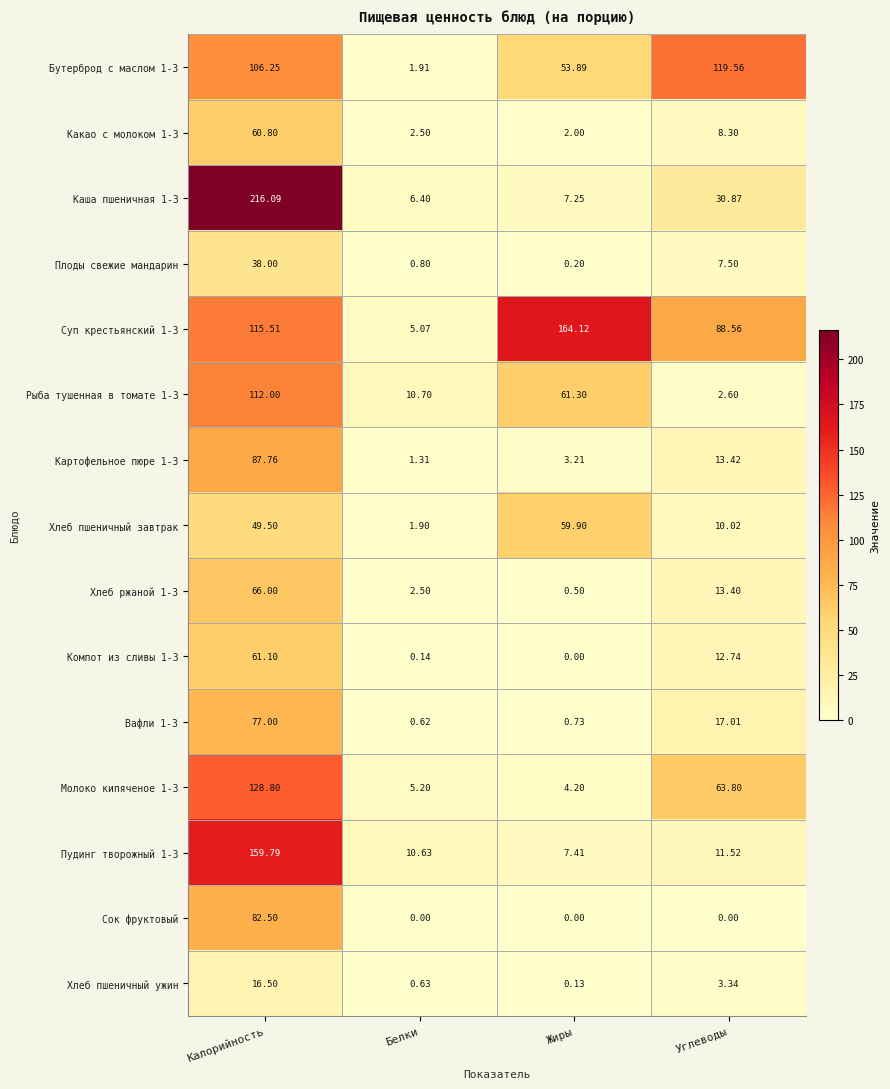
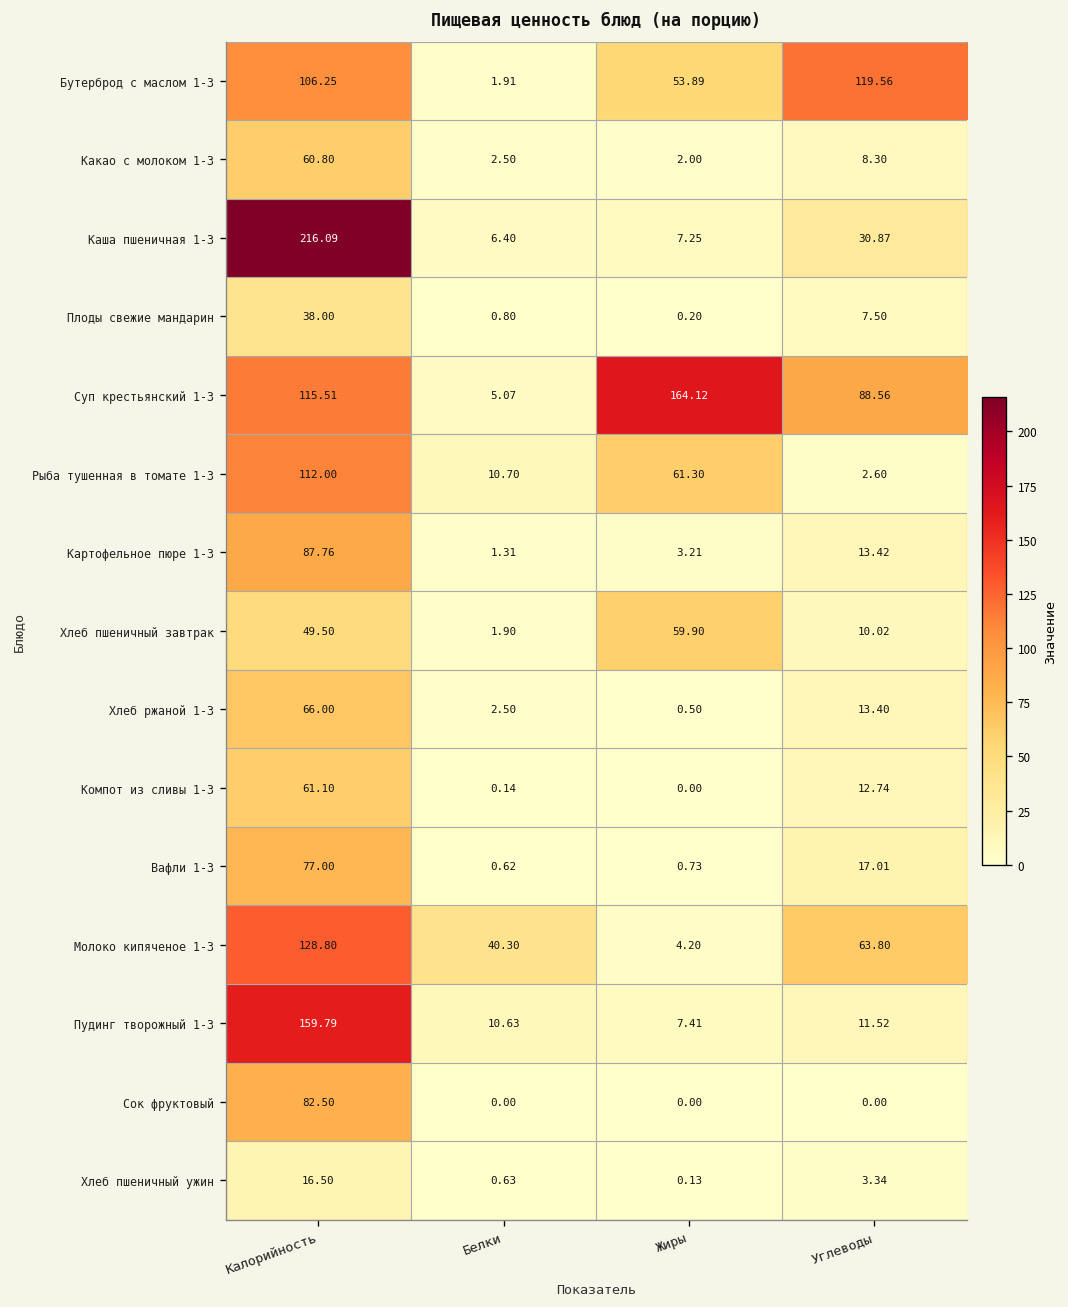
  {
    "Бутерброд с маслом 1-3": {
      "Калорийность": 106.25,
      "Белки": 1.91,
      "Жиры": 53.89,
      "Углеводы": 119.56
    },
    "Какао с молоком 1-3": {
      "Калорийность": 60.80,
      "Белки": 2.50,
      "Жиры": 2.00,
      "Углеводы": 8.30
    },
    "Каша пшеничная 1-3": {
      "Калорийность": 216.09,
      "Белки": 6.40,
      "Жиры": 7.25,
      "Углеводы": 30.87
    },
    "Плоды свежие мандарин": {
      "Калорийность": 38.00,
      "Белки": 0.80,
      "Жиры": 0.20,
      "Углеводы": 7.50
    },
    "Суп крестьянский 1-3": {
      "Калорийность": 115.51,
      "Белки": 5.07,
      "Жиры": 164.12,
      "Углеводы": 88.56
    },
    "Рыба тушенная в томате 1-3": {
      "Калорийность": 112.00,
      "Белки": 10.70,
      "Жиры": 61.30,
      "Углеводы": 2.60
    },
    "Картофельное пюре 1-3": {
      "Калорийность": 87.76,
      "Белки": 1.31,
      "Жиры": 3.21,
      "Углеводы": 13.42
    },
    "Хлеб пшеничный завтрак": {
      "Калорийность": 49.50,
      "Белки": 1.90,
      "Жиры": 59.90,
      "Углеводы": 10.02
    },
    "Хлеб ржаной 1-3": {
      "Калорийность": 66.00,
      "Белки": 2.50,
      "Жиры": 0.50,
      "Углеводы": 13.40
    },
    "Компот из сливы 1-3": {
      "Калорийность": 61.10,
      "Белки": 0.14,
      "Жиры": 0.00,
      "Углеводы": 12.74
    },
    "Вафли 1-3": {
      "Калорийность": 77.00,
      "Белки": 0.62,
      "Жиры": 0.73,
      "Углеводы": 17.01
    },
    "Молоко кипяченое 1-3": {
      "Калорийность": 128.80,
-     "Белки": 5.20,
+     "Белки": 40.30,
      "Жиры": 4.20,
      "Углеводы": 63.80
    },
    "Пудинг творожный 1-3": {
      "Калорийность": 159.79,
      "Белки": 10.63,
      "Жиры": 7.41,
      "Углеводы": 11.52
    },
    "Сок фруктовый": {
      "Калорийность": 82.50,
      "Белки": 0.00,
      "Жиры": 0.00,
      "Углеводы": 0.00
    },
    "Хлеб пшеничный ужин": {
      "Калорийность": 16.50,
      "Белки": 0.63,
      "Жиры": 0.13,
      "Углеводы": 3.34
    }
  }
